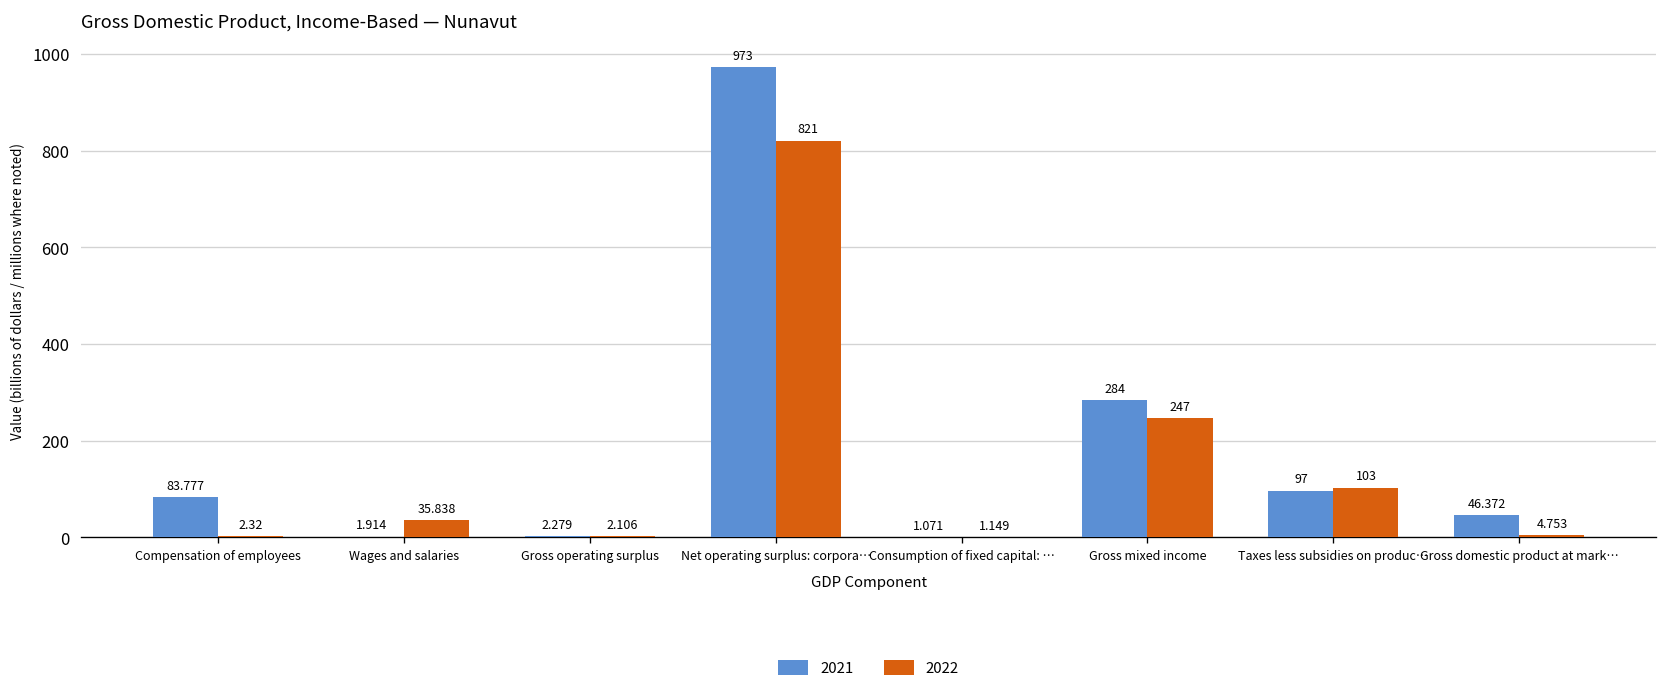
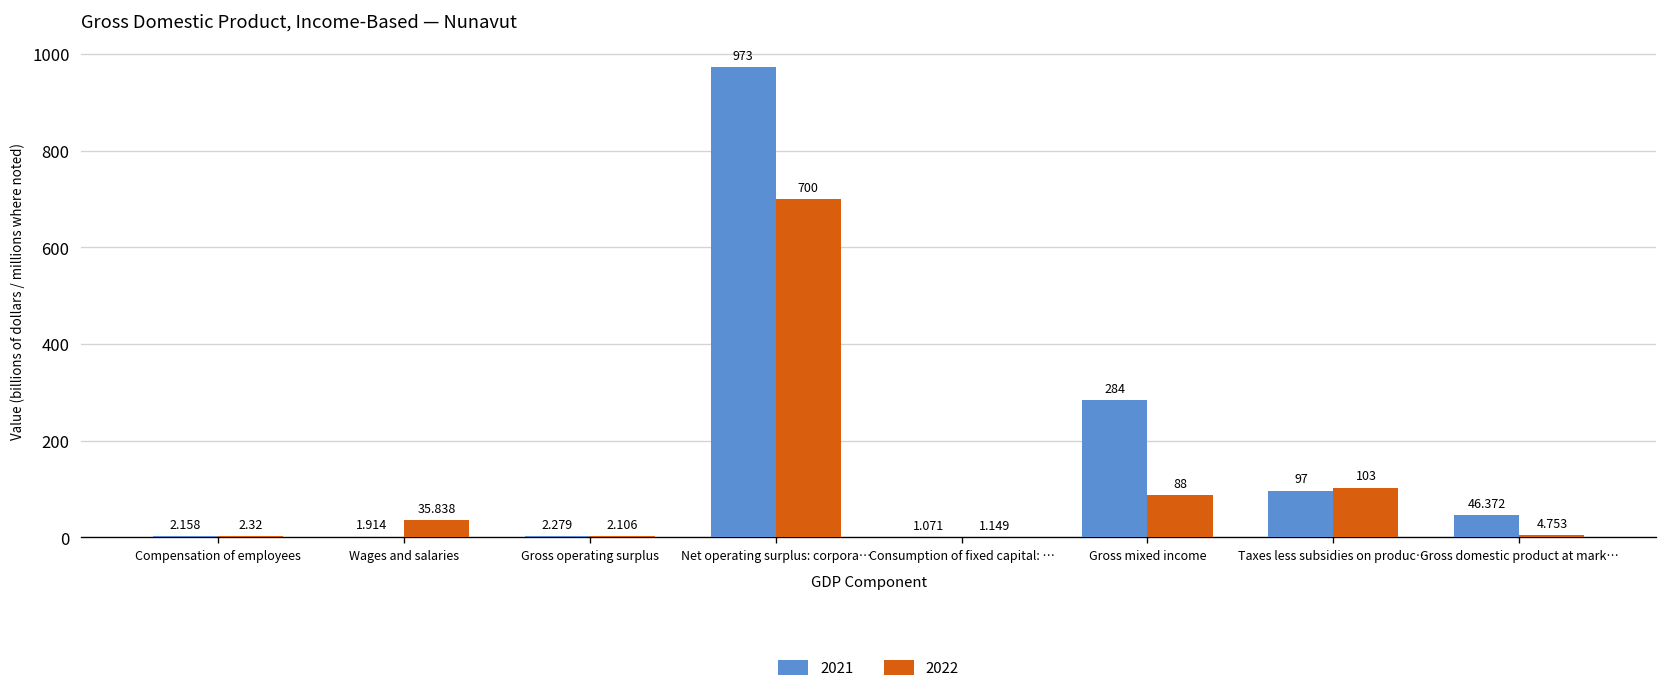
  {
    "2021": {
-     "Compensation of employees": 83.777,
+     "Compensation of employees": 2.158,
      "Wages and salaries": 1.914,
      "Gross operating surplus": 2.279,
      "Net operating surplus: corpora…": 973,
      "Consumption of fixed capital: …": 1.071,
      "Gross mixed income": 284,
      "Taxes less subsidies on produc…": 97,
      "Gross domestic product at mark…": 46.372
    },
    "2022": {
      "Compensation of employees": 2.32,
      "Wages and salaries": 35.838,
      "Gross operating surplus": 2.106,
-     "Net operating surplus: corpora…": 821,
+     "Net operating surplus: corpora…": 700,
      "Consumption of fixed capital: …": 1.149,
-     "Gross mixed income": 247,
+     "Gross mixed income": 88,
      "Taxes less subsidies on produc…": 103,
      "Gross domestic product at mark…": 4.753
    }
  }
